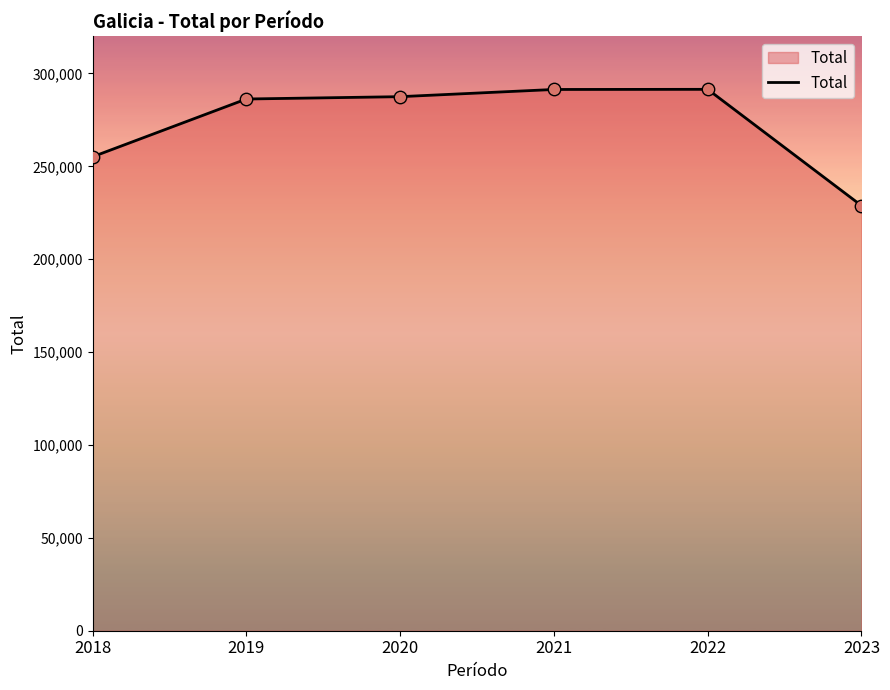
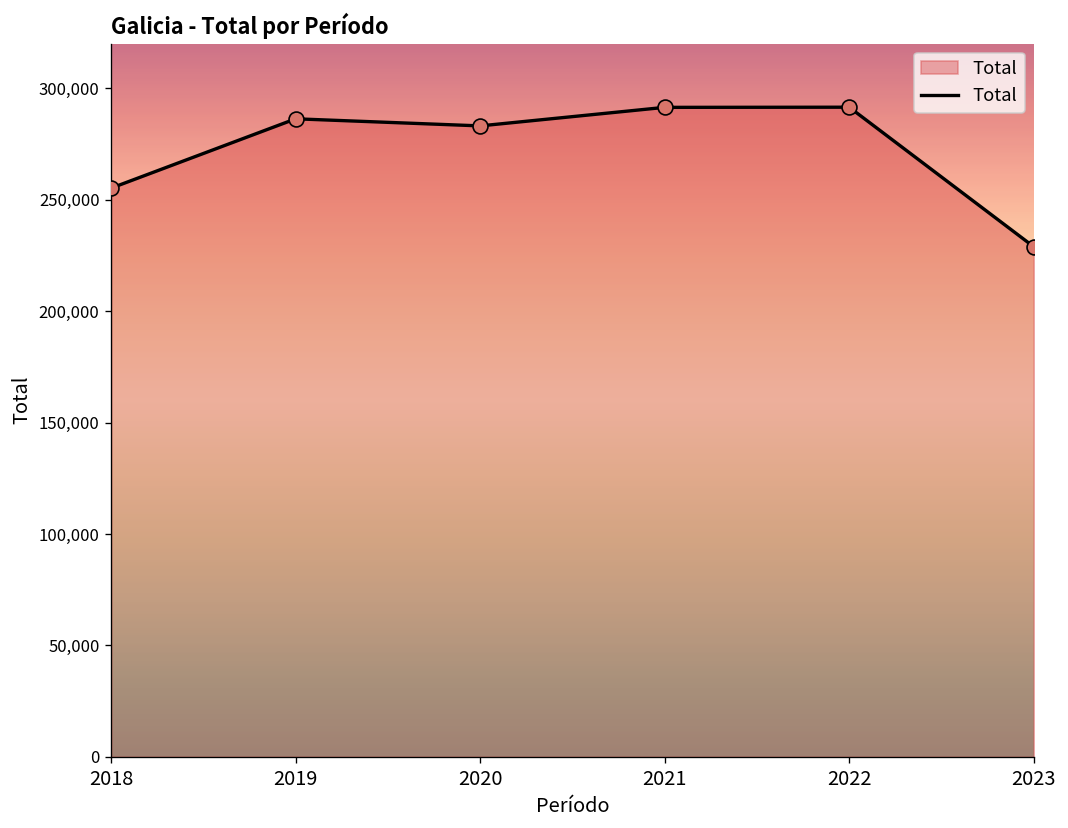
  {
    "2018": "255,000",
    "2019": "286,000",
-   "2020": "288,000",
+   "2020": "283,000",
    "2021": "291,000",
    "2022": "291,000",
    "2023": "229,000"
  }
